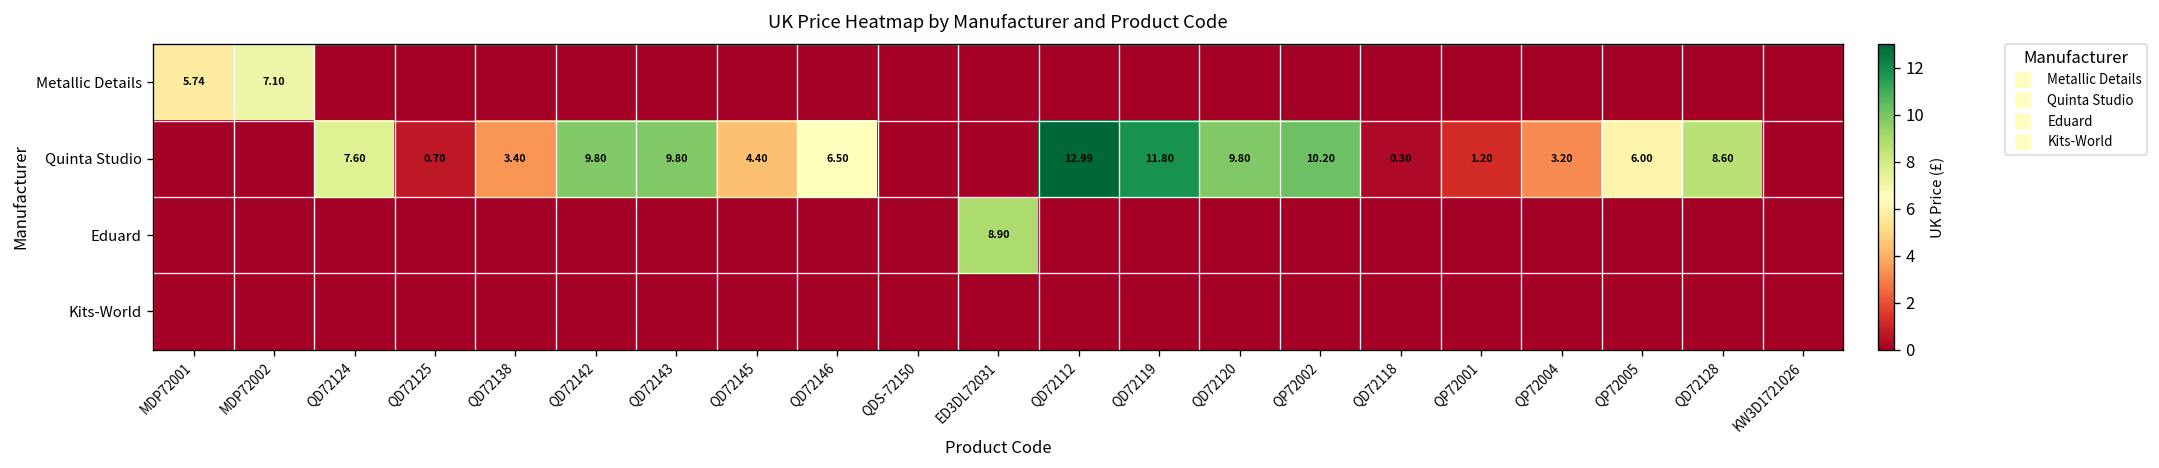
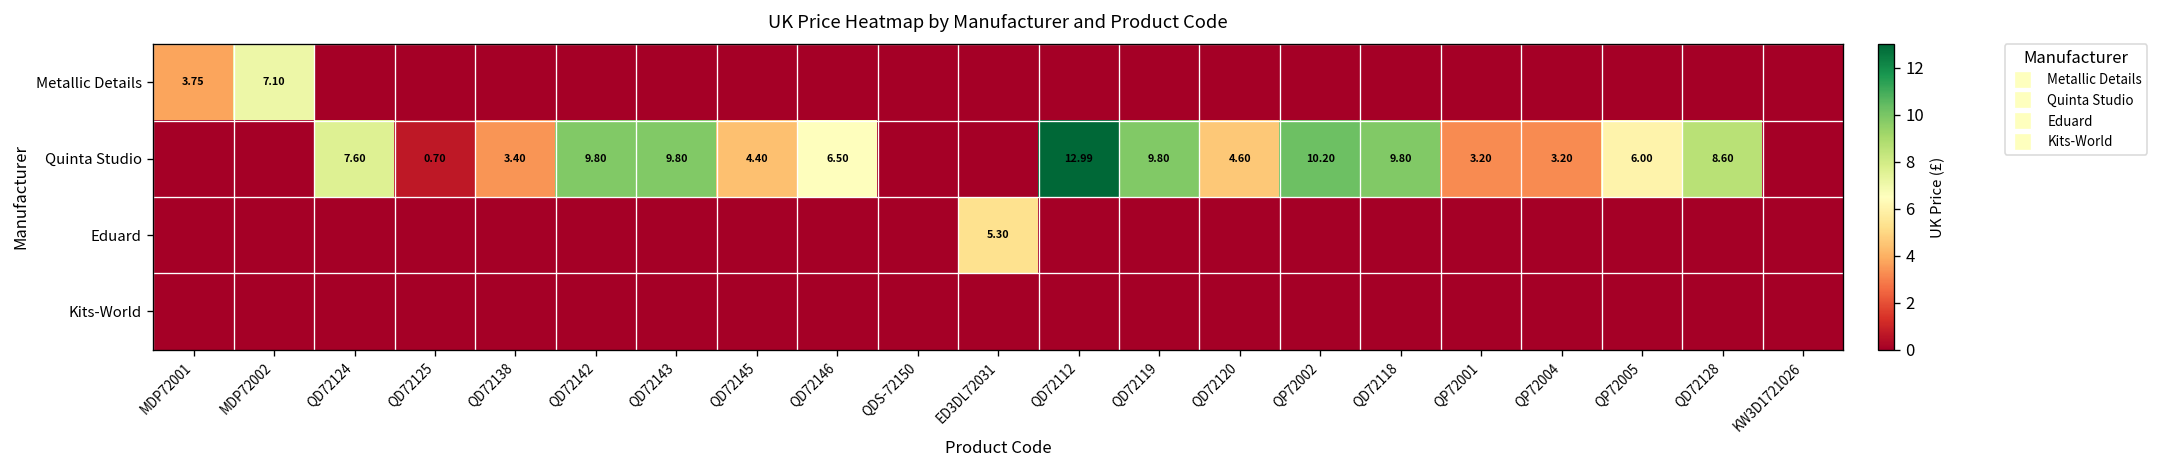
  {
    "Metallic Details": {
-     "MDP72001": 5.74,
+     "MDP72001": 3.75,
      "MDP72002": 7.10
    },
    "Quinta Studio": {
      "QD72124": 7.60,
      "QD72125": 0.70,
      "QD72138": 3.40,
      "QD72142": 9.80,
      "QD72143": 9.80,
      "QD72145": 4.40,
      "QD72146": 6.50,
      "QD72112": 12.99,
-     "QD72119": 11.80,
-     "QD72120": 9.80,
+     "QD72119": 9.80,
+     "QD72120": 4.60,
      "QP72002": 10.20,
-     "QD72118": 0.30,
-     "QP72001": 1.20,
+     "QD72118": 9.80,
+     "QP72001": 3.20,
      "QP72004": 3.20,
      "QP72005": 6.00,
      "QD72128": 8.60
    },
    "Eduard": {
-     "ED3DL72031": 8.90
+     "ED3DL72031": 5.30
    }
  }
